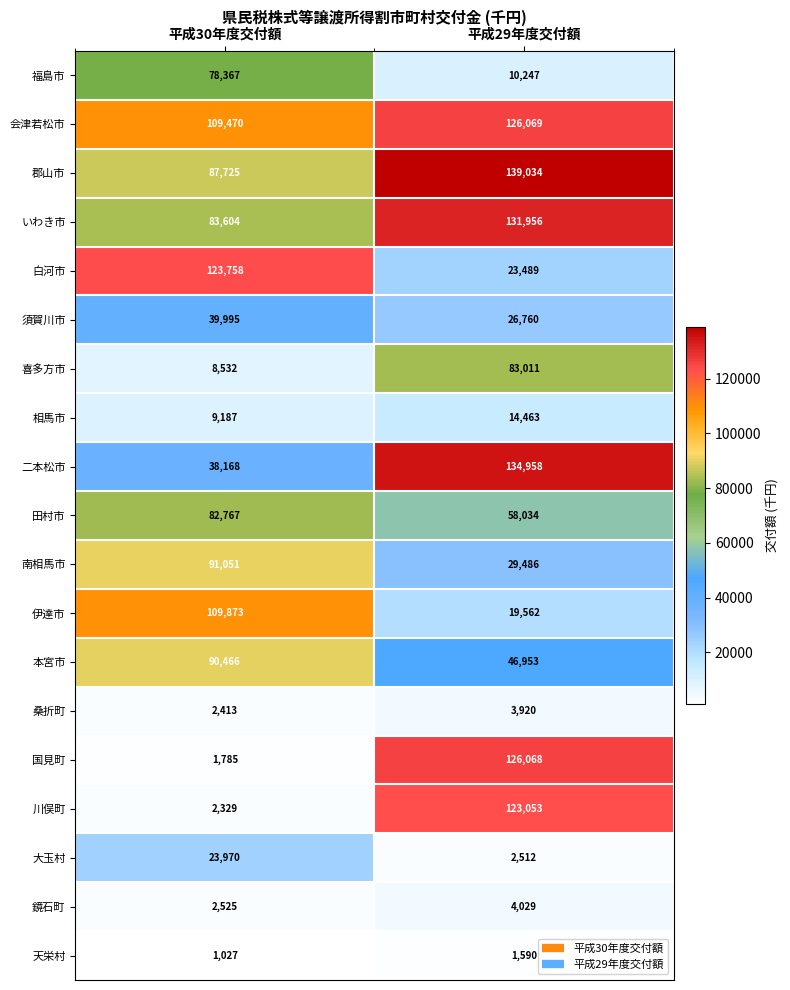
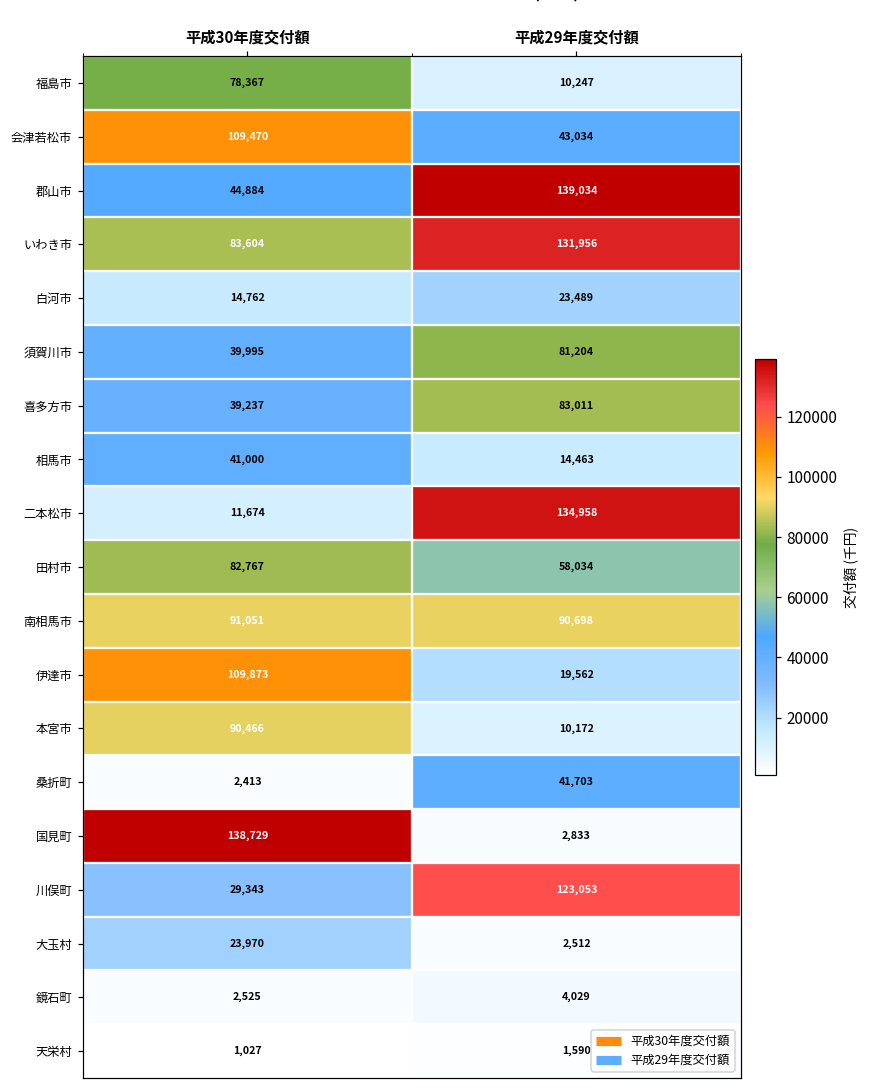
  {
    "福島市": {
      "平成30年度交付額": "78,367",
      "平成29年度交付額": "10,247"
    },
    "会津若松市": {
      "平成30年度交付額": "109,470",
-     "平成29年度交付額": "126,069"
+     "平成29年度交付額": "43,034"
    },
    "郡山市": {
-     "平成30年度交付額": "87,725",
+     "平成30年度交付額": "44,884",
      "平成29年度交付額": "139,034"
    },
    "いわき市": {
      "平成30年度交付額": "83,604",
      "平成29年度交付額": "131,956"
    },
    "白河市": {
-     "平成30年度交付額": "123,758",
+     "平成30年度交付額": "14,762",
      "平成29年度交付額": "23,489"
    },
    "須賀川市": {
      "平成30年度交付額": "39,995",
-     "平成29年度交付額": "26,760"
+     "平成29年度交付額": "81,204"
    },
    "喜多方市": {
-     "平成30年度交付額": "8,532",
+     "平成30年度交付額": "39,237",
      "平成29年度交付額": "83,011"
    },
    "相馬市": {
-     "平成30年度交付額": "9,187",
+     "平成30年度交付額": "41,000",
      "平成29年度交付額": "14,463"
    },
    "二本松市": {
-     "平成30年度交付額": "38,168",
+     "平成30年度交付額": "11,674",
      "平成29年度交付額": "134,958"
    },
    "田村市": {
      "平成30年度交付額": "82,767",
      "平成29年度交付額": "58,034"
    },
    "南相馬市": {
      "平成30年度交付額": "91,051",
-     "平成29年度交付額": "29,486"
+     "平成29年度交付額": "90,698"
    },
    "伊達市": {
      "平成30年度交付額": "109,873",
      "平成29年度交付額": "19,562"
    },
    "本宮市": {
      "平成30年度交付額": "90,466",
-     "平成29年度交付額": "46,953"
+     "平成29年度交付額": "10,172"
    },
    "桑折町": {
      "平成30年度交付額": "2,413",
-     "平成29年度交付額": "3,920"
+     "平成29年度交付額": "41,703"
    },
    "国見町": {
-     "平成30年度交付額": "1,785",
-     "平成29年度交付額": "126,068"
+     "平成30年度交付額": "138,729",
+     "平成29年度交付額": "2,833"
    },
    "川俣町": {
-     "平成30年度交付額": "2,329",
+     "平成30年度交付額": "29,343",
      "平成29年度交付額": "123,053"
    },
    "大玉村": {
      "平成30年度交付額": "23,970",
      "平成29年度交付額": "2,512"
    },
    "鏡石町": {
      "平成30年度交付額": "2,525",
      "平成29年度交付額": "4,029"
    },
    "天栄村": {
      "平成30年度交付額": "1,027",
      "平成29年度交付額": "1,590"
    }
  }
